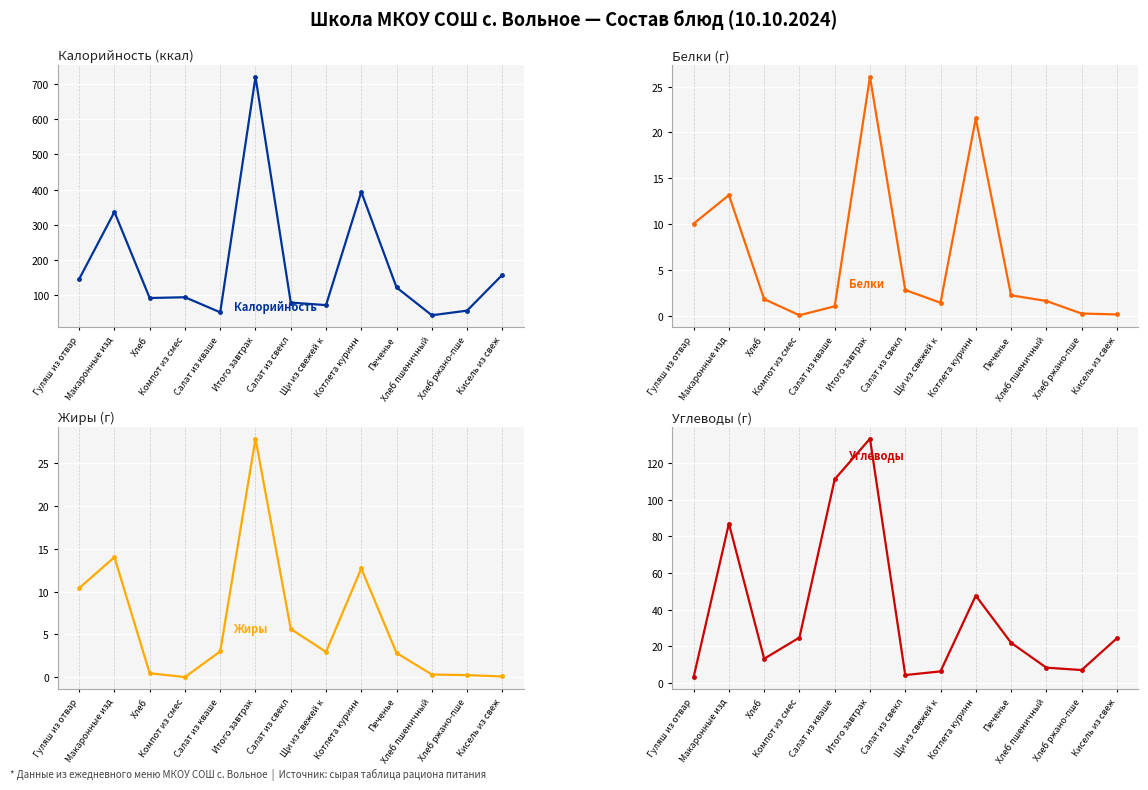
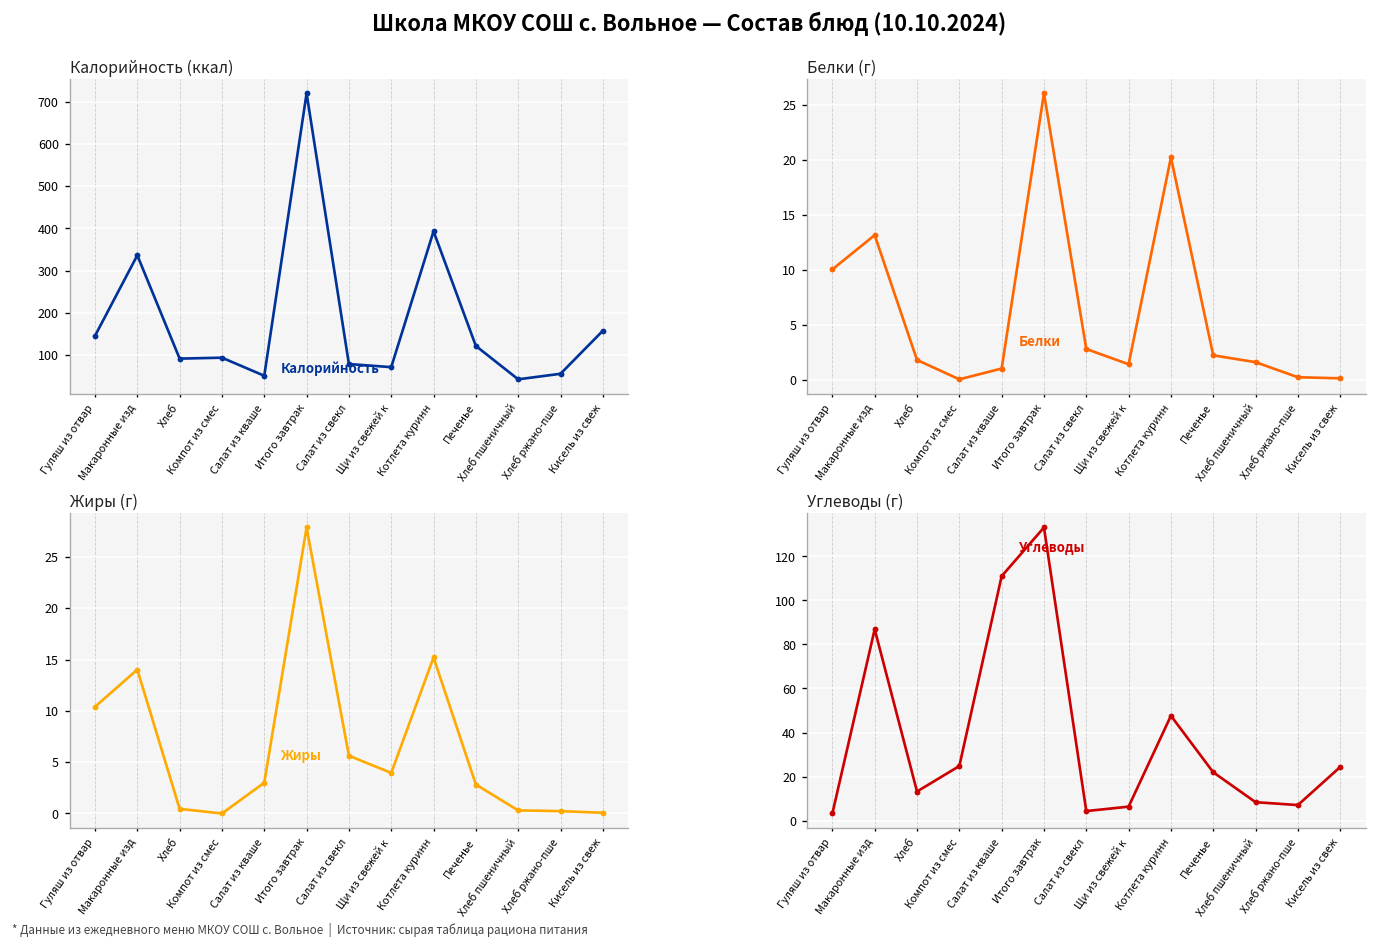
  {
    "Калорийность (ккал)": {
      "Гуляш из отвар": 150,
      "Макаронные изд": 340,
      "Хлеб": 90,
      "Компот из смес": 90,
      "Салат из кваше": 50,
      "Итого завтрак": 720,
      "Салат из свекл": 80,
      "Щи из свежей к": 70,
      "Котлета куринн": 390,
      "Печенье": 120,
      "Хлеб пшеничный": 40,
      "Хлеб ржано-пше": 60,
      "Кисель из свеж": 160
    },
    "Белки (г)": {
      "Гуляш из отвар": 10,
      "Макаронные изд": 13,
      "Хлеб": 2,
      "Компот из смес": 0,
      "Салат из кваше": 1,
      "Итого завтрак": 26,
      "Салат из свекл": 3,
      "Щи из свежей к": 1,
-     "Котлета куринн": 22,
+     "Котлета куринн": 20,
      "Печенье": 2,
      "Хлеб пшеничный": 2,
      "Хлеб ржано-пше": 0,
      "Кисель из свеж": 0
    },
    "Жиры (г)": {
      "Гуляш из отвар": 10,
      "Макаронные изд": 14,
      "Хлеб": 0,
      "Компот из смес": 0,
      "Салат из кваше": 3,
      "Итого завтрак": 28,
      "Салат из свекл": 6,
-     "Щи из свежей к": 3,
-     "Котлета куринн": 13,
+     "Щи из свежей к": 4,
+     "Котлета куринн": 15,
      "Печенье": 3,
      "Хлеб пшеничный": 0,
      "Хлеб ржано-пше": 0,
      "Кисель из свеж": 0
    },
    "Углеводы (г)": {
      "Гуляш из отвар": 3,
      "Макаронные изд": 87,
      "Хлеб": 13,
      "Компот из смес": 25,
      "Салат из кваше": 111,
      "Итого завтрак": 133,
      "Салат из свекл": 4,
      "Щи из свежей к": 6,
      "Котлета куринн": 48,
      "Печенье": 22,
      "Хлеб пшеничный": 8,
      "Хлеб ржано-пше": 7,
      "Кисель из свеж": 24
    }
  }
